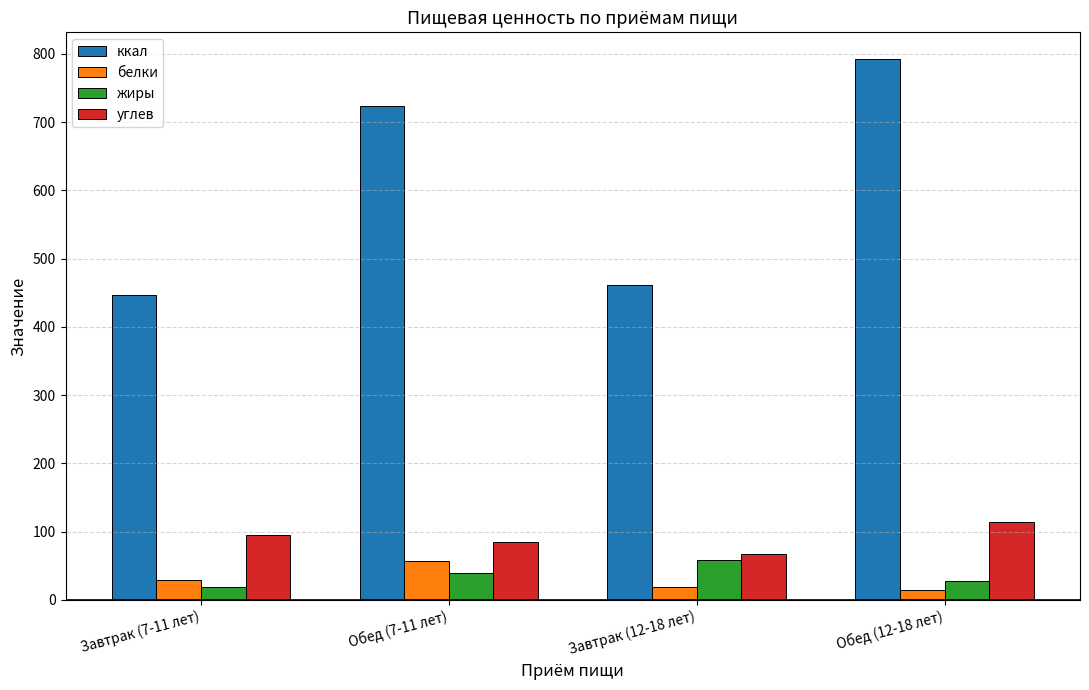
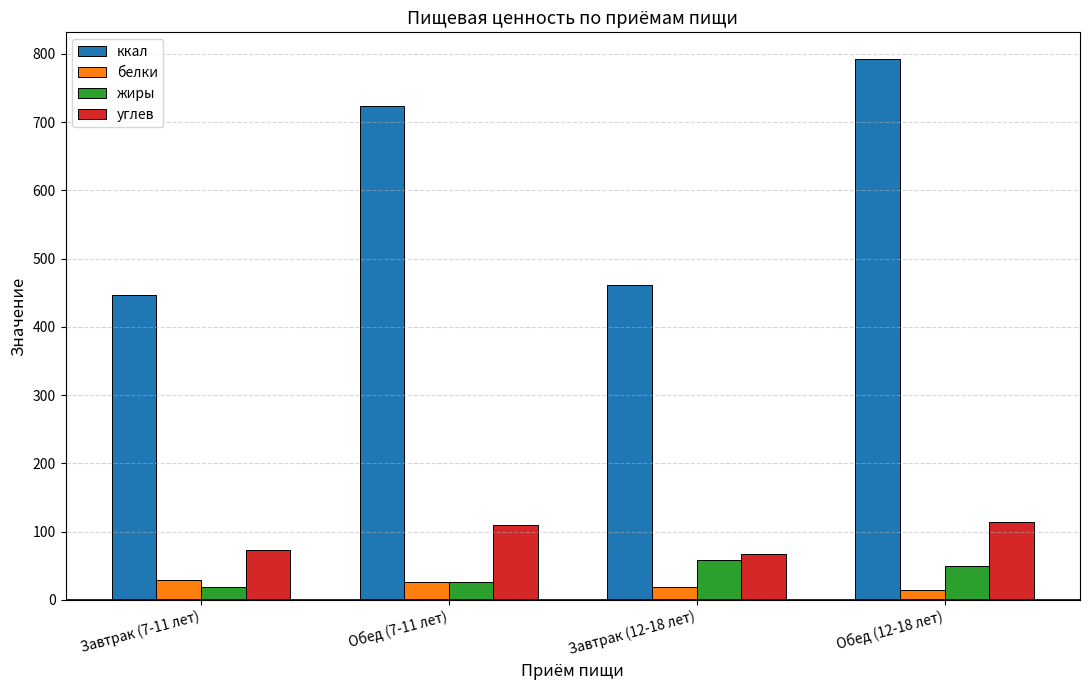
  {
    "ккал": {
      "Завтрак (7-11 лет)": 450,
      "Обед (7-11 лет)": 720,
      "Завтрак (12-18 лет)": 460,
      "Обед (12-18 лет)": 790
    },
    "белки": {
      "Завтрак (7-11 лет)": 30,
-     "Обед (7-11 лет)": 60,
+     "Обед (7-11 лет)": 30,
      "Завтрак (12-18 лет)": 20,
      "Обед (12-18 лет)": 20
    },
    "жиры": {
      "Завтрак (7-11 лет)": 20,
-     "Обед (7-11 лет)": 40,
+     "Обед (7-11 лет)": 30,
      "Завтрак (12-18 лет)": 60,
-     "Обед (12-18 лет)": 30
+     "Обед (12-18 лет)": 50
    },
    "углев": {
-     "Завтрак (7-11 лет)": 100,
-     "Обед (7-11 лет)": 80,
+     "Завтрак (7-11 лет)": 70,
+     "Обед (7-11 лет)": 110,
      "Завтрак (12-18 лет)": 70,
      "Обед (12-18 лет)": 110
    }
  }
